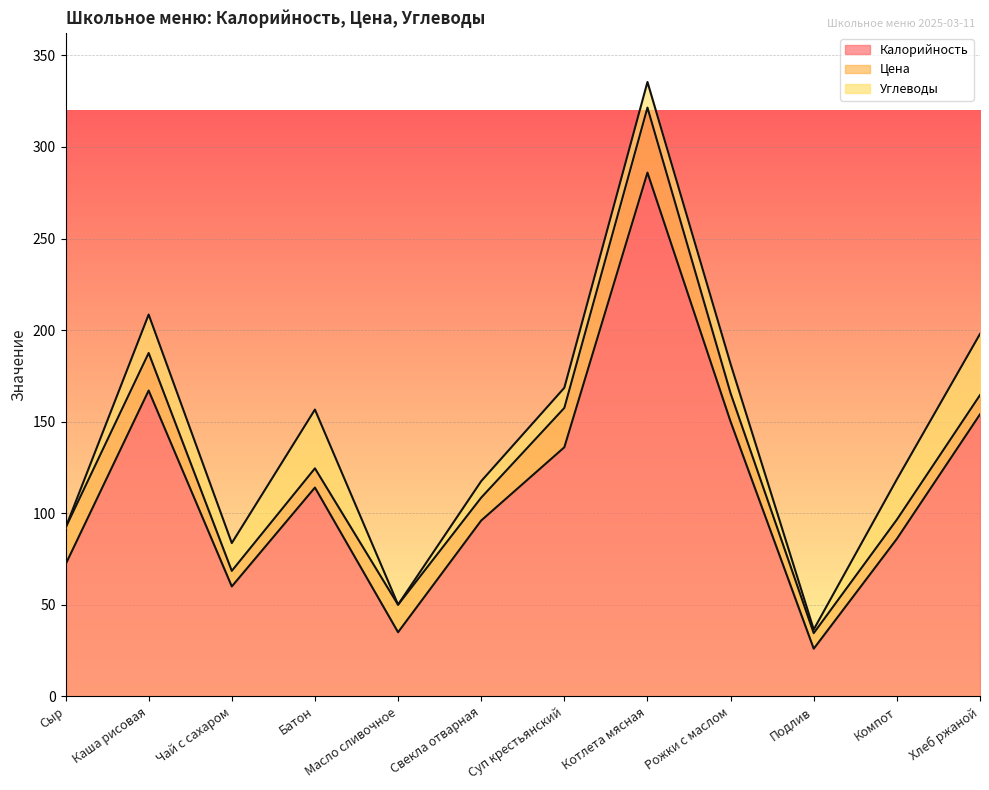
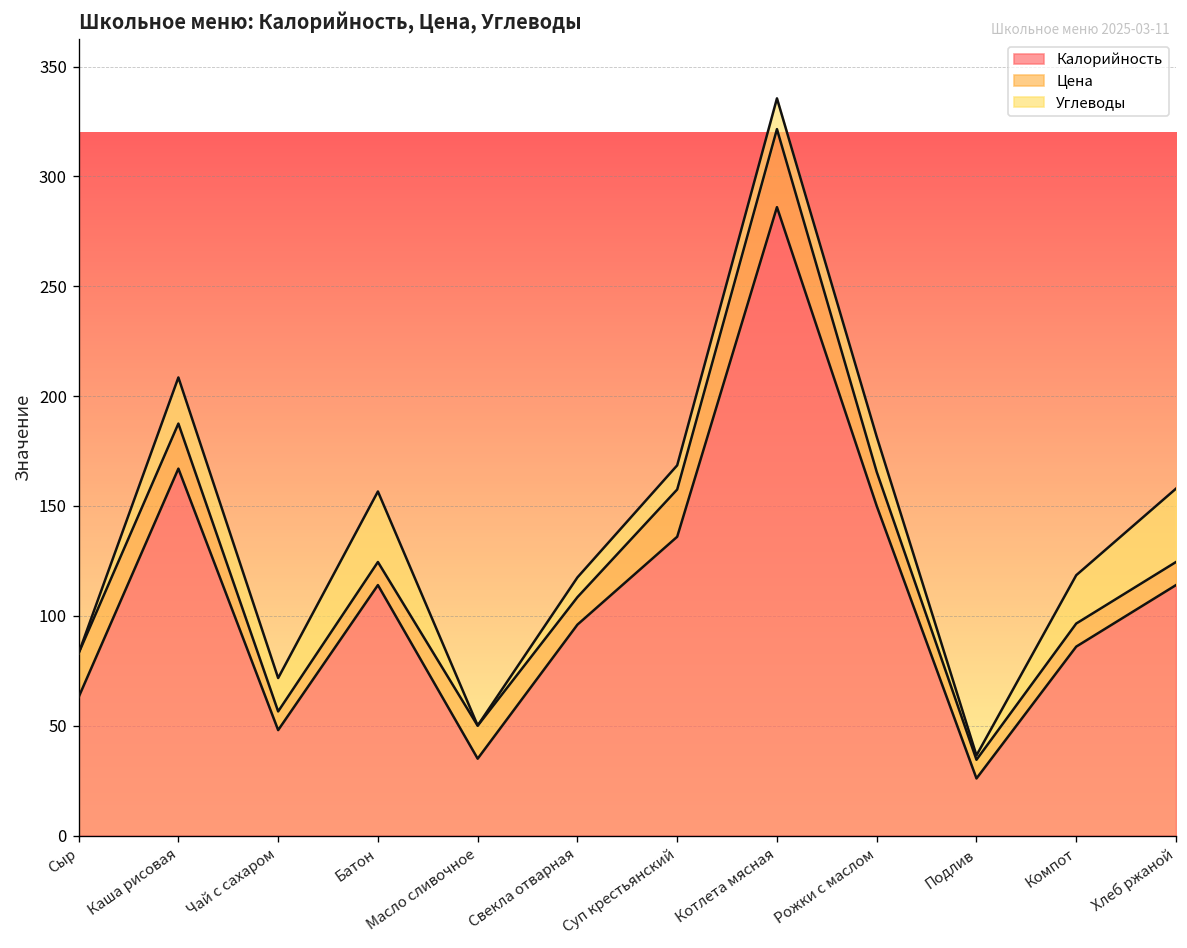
  {
    "Калорийность": {
-     "Сыр": 72,
+     "Сыр": 63,
      "Каша рисовая": 167,
-     "Чай с сахаром": 60,
+     "Чай с сахаром": 48,
      "Батон": 114,
      "Масло сливочное": 35,
      "Свекла отварная": 96,
      "Суп крестьянский": 136,
      "Котлета мясная": 286,
      "Рожки с маслом": 150,
      "Подлив": 26,
      "Компот": 86,
-     "Хлеб ржаной": 154
+     "Хлеб ржаной": 114
    }
  }
